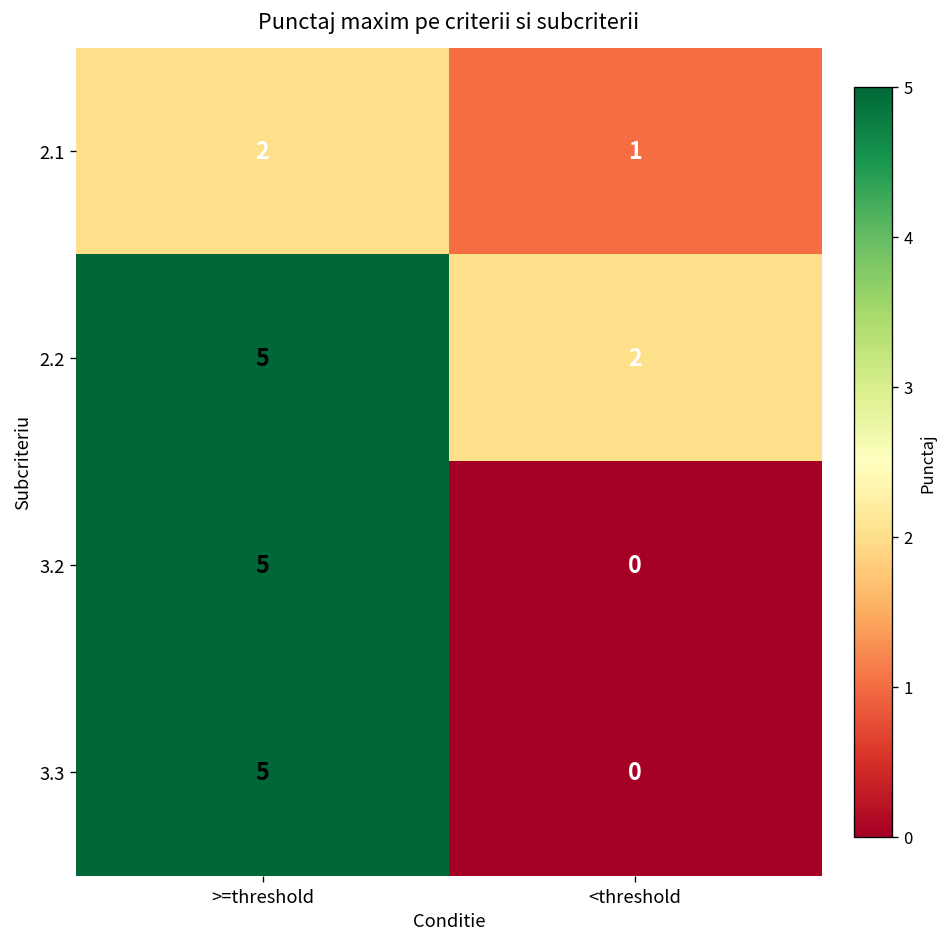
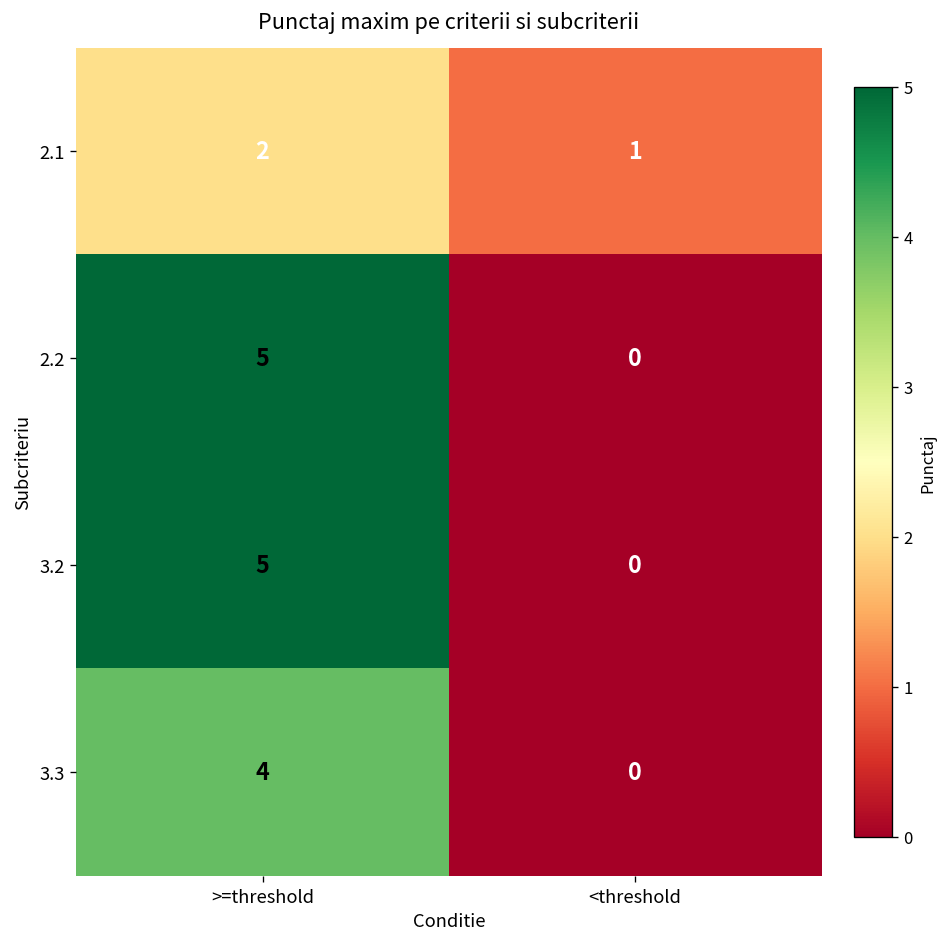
  {
    "2.1": {
      ">=threshold": 2,
      "<threshold": 1
    },
    "2.2": {
      ">=threshold": 5,
-     "<threshold": 2
+     "<threshold": 0
    },
    "3.2": {
      ">=threshold": 5,
      "<threshold": 0
    },
    "3.3": {
-     ">=threshold": 5,
+     ">=threshold": 4,
      "<threshold": 0
    }
  }
